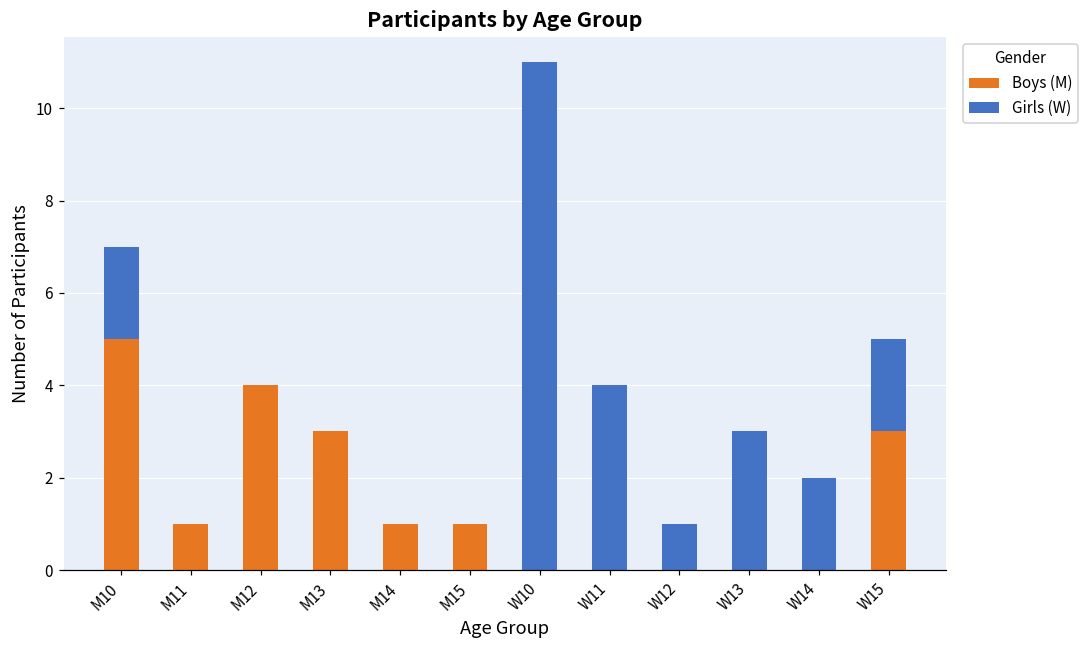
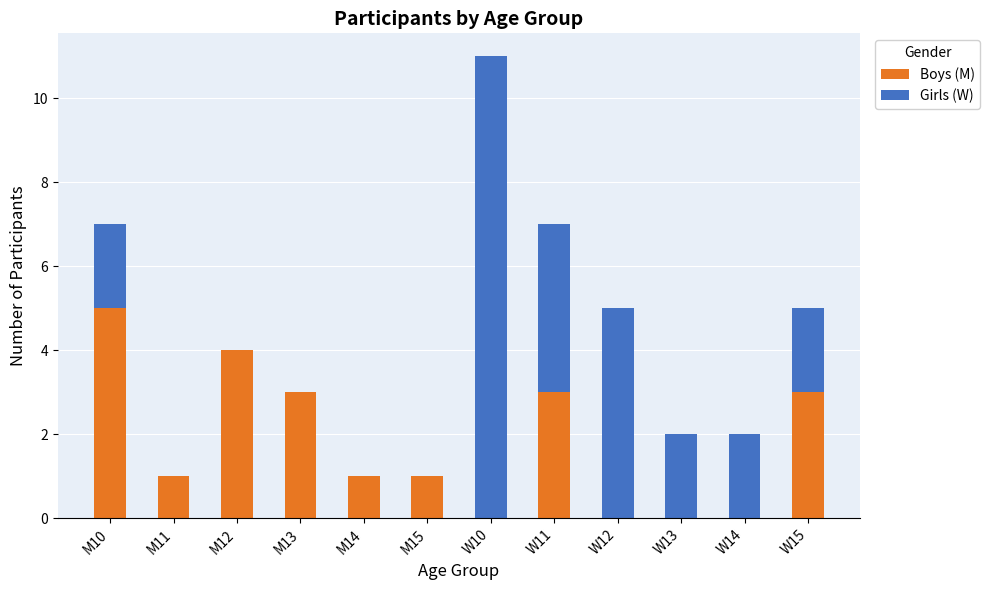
  {
    "Boys (M)": {
      "M10": 5,
      "M11": 1,
      "M12": 4,
      "M13": 3,
      "M14": 1,
      "M15": 1,
      "W10": 0,
-     "W11": 0,
+     "W11": 3,
      "W12": 0,
      "W13": 0,
      "W14": 0,
      "W15": 3
    },
    "Girls (W)": {
      "M10": 2,
      "M11": 0,
      "M12": 0,
      "M13": 0,
      "M14": 0,
      "M15": 0,
      "W10": 11,
      "W11": 4,
-     "W12": 1,
-     "W13": 3,
+     "W12": 5,
+     "W13": 2,
      "W14": 2,
      "W15": 2
    }
  }
